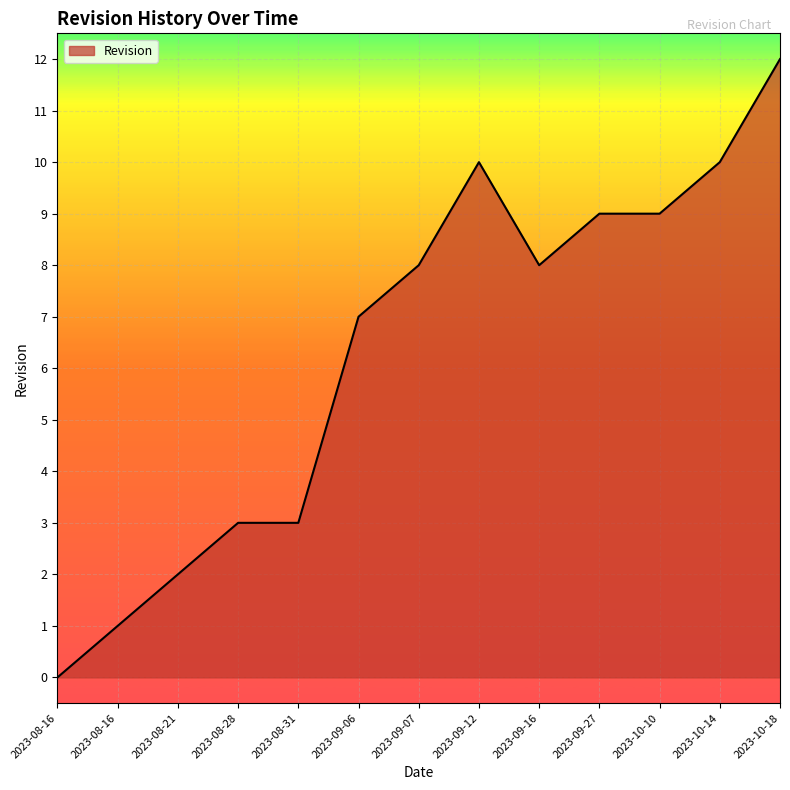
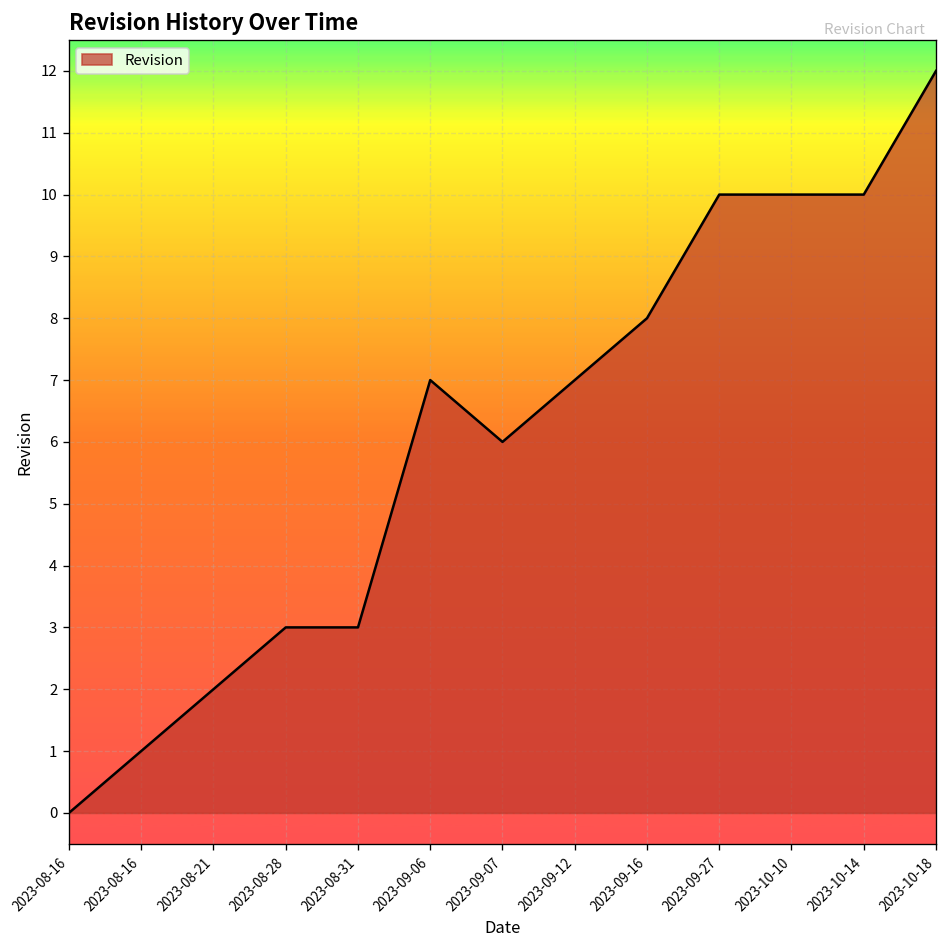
  {
    "2023-08-21": 2,
    "2023-08-28": 3,
    "2023-08-31": 3,
    "2023-09-06": 7,
-   "2023-09-07": 8,
-   "2023-09-12": 10,
+   "2023-09-07": 6,
+   "2023-09-12": 7,
    "2023-09-16": 8,
-   "2023-09-27": 9,
-   "2023-10-10": 9,
+   "2023-09-27": 10,
+   "2023-10-10": 10,
    "2023-10-14": 10,
    "2023-10-18": 12
  }
